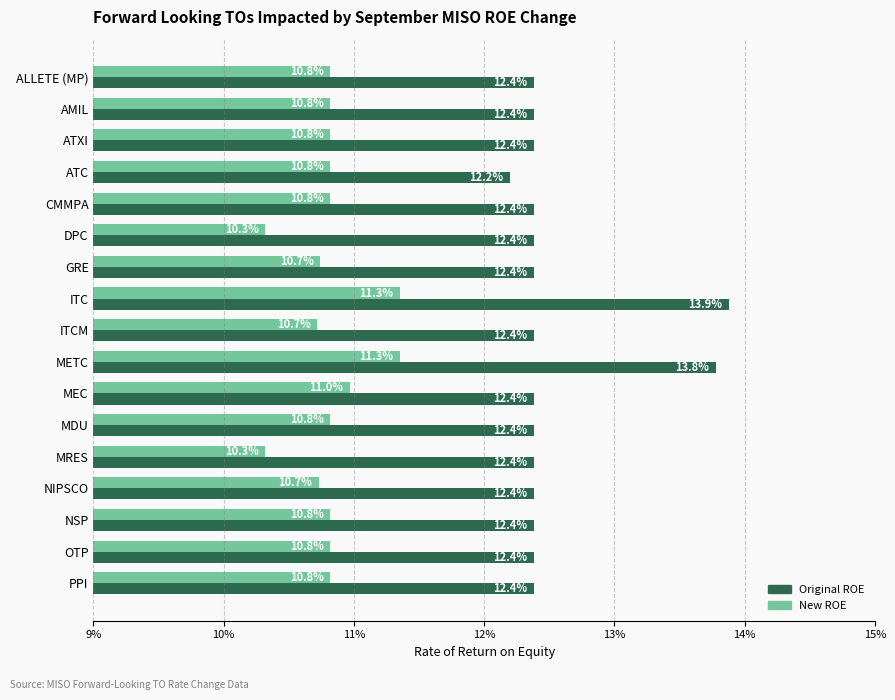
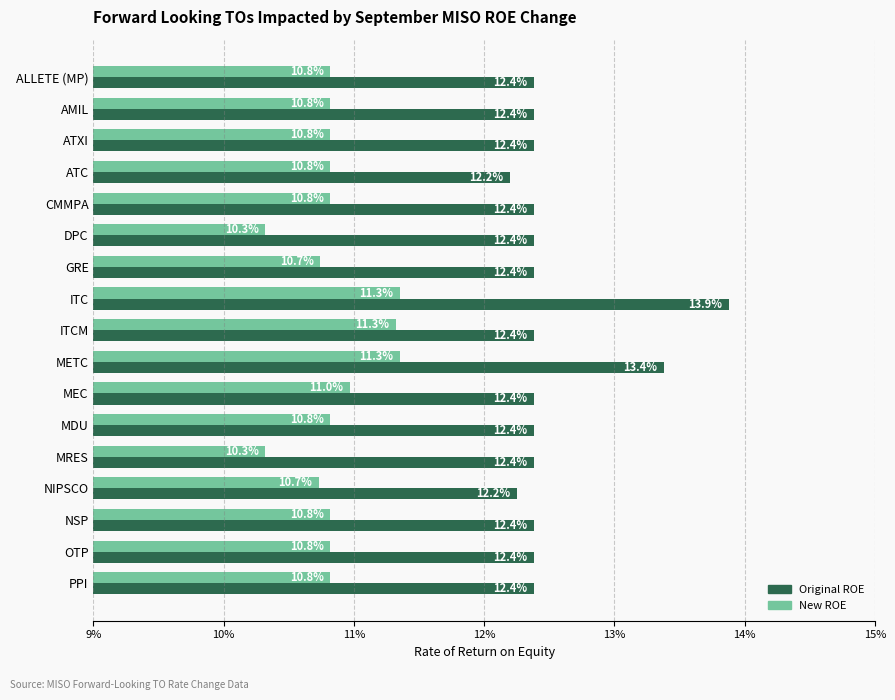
  {
    "Original ROE": {
      "ALLETE (MP)": "12.4%",
      "AMIL": "12.4%",
      "ATXI": "12.4%",
      "ATC": "12.2%",
      "CMMPA": "12.4%",
      "DPC": "12.4%",
      "GRE": "12.4%",
      "ITC": "13.9%",
      "ITCM": "12.4%",
-     "METC": "13.8%",
+     "METC": "13.4%",
      "MEC": "12.4%",
      "MDU": "12.4%",
      "MRES": "12.4%",
-     "NIPSCO": "12.4%",
+     "NIPSCO": "12.2%",
      "NSP": "12.4%",
      "OTP": "12.4%",
      "PPI": "12.4%"
    },
    "New ROE": {
      "ALLETE (MP)": "10.8%",
      "AMIL": "10.8%",
      "ATXI": "10.8%",
      "ATC": "10.8%",
      "CMMPA": "10.8%",
      "DPC": "10.3%",
      "GRE": "10.7%",
      "ITC": "11.3%",
-     "ITCM": "10.7%",
+     "ITCM": "11.3%",
      "METC": "11.3%",
      "MEC": "11.0%",
      "MDU": "10.8%",
      "MRES": "10.3%",
      "NIPSCO": "10.7%",
      "NSP": "10.8%",
      "OTP": "10.8%",
      "PPI": "10.8%"
    }
  }
